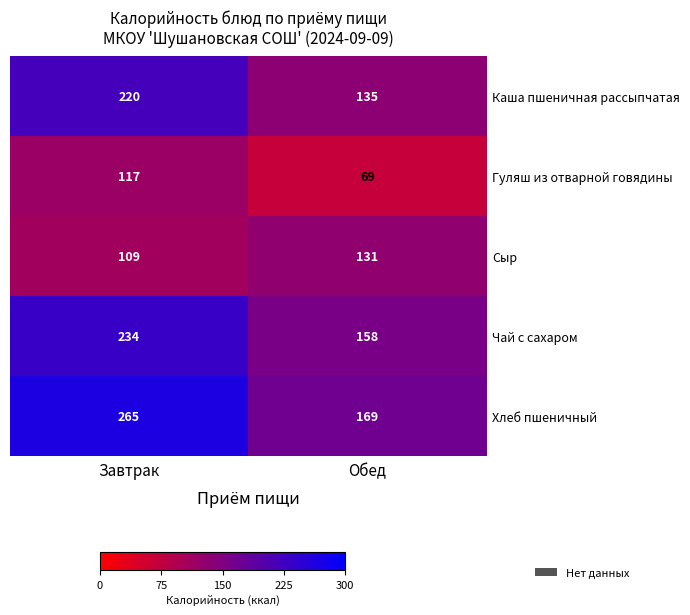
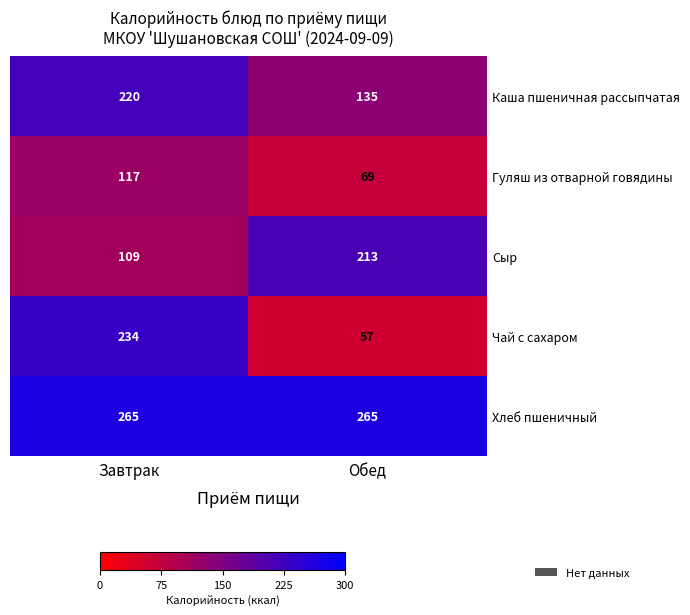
  {
    "Каша пшеничная рассыпчатая": {
      "Завтрак": 220,
      "Обед": 135
    },
    "Гуляш из отварной говядины": {
      "Завтрак": 117,
      "Обед": 69
    },
    "Сыр": {
      "Завтрак": 109,
-     "Обед": 131
+     "Обед": 213
    },
    "Чай с сахаром": {
      "Завтрак": 234,
-     "Обед": 158
+     "Обед": 57
    },
    "Хлеб пшеничный": {
      "Завтрак": 265,
-     "Обед": 169
+     "Обед": 265
    }
  }
